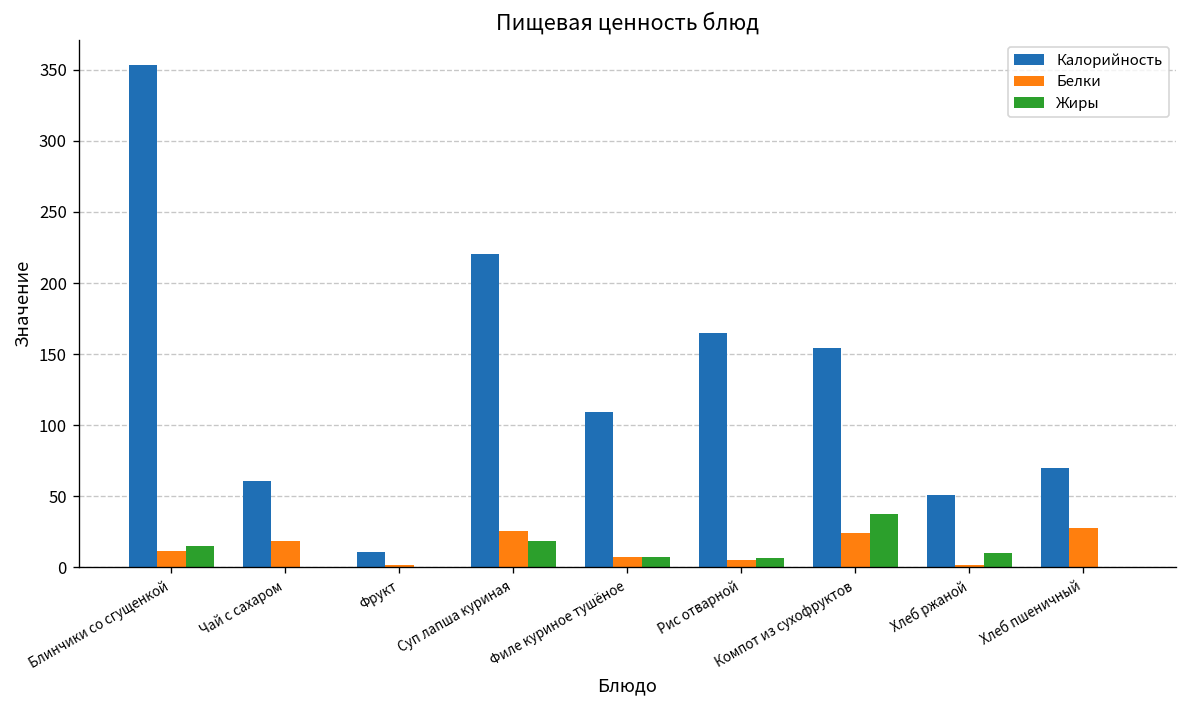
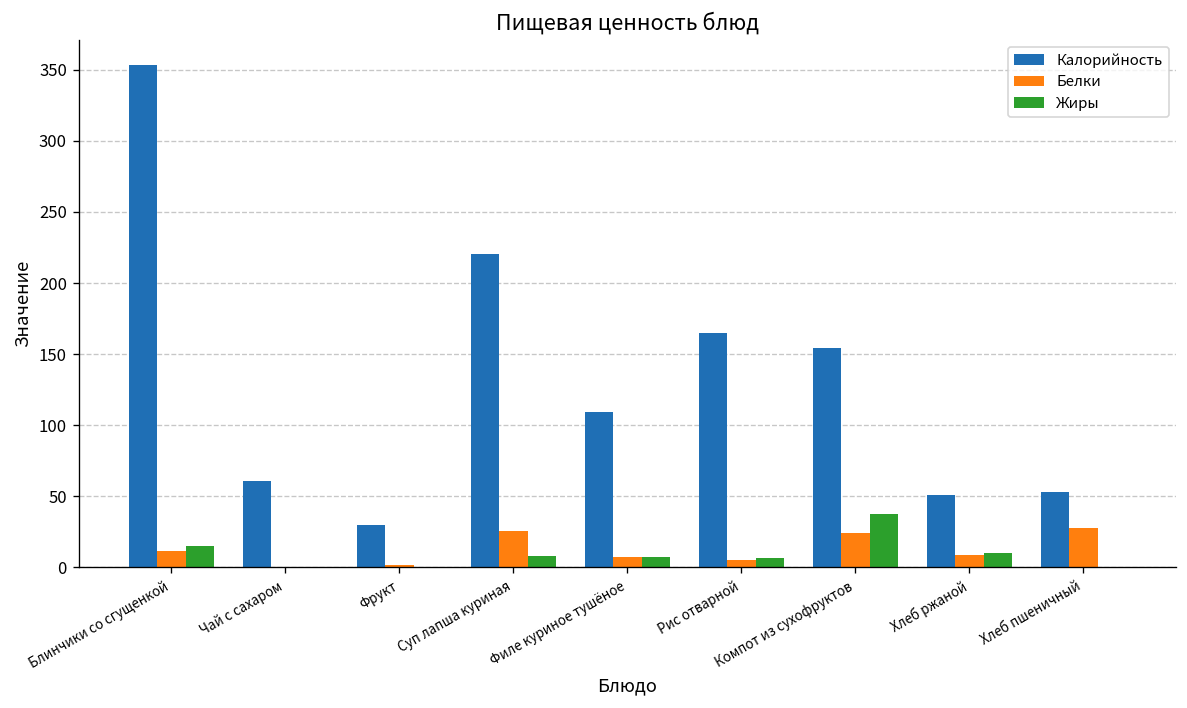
  {
    "Калорийность": {
      "Блинчики со сгущенкой": 353,
      "Чай с сахаром": 61,
-     "Фрукт": 11,
+     "Фрукт": 30,
      "Суп лапша куриная": 220,
      "Филе куриное тушёное": 109,
      "Рис отварной": 165,
      "Компот из сухофруктов": 154,
      "Хлеб ржаной": 51,
-     "Хлеб пшеничный": 70
+     "Хлеб пшеничный": 53
    },
    "Белки": {
      "Блинчики со сгущенкой": 12,
-     "Чай с сахаром": 19,
+     "Чай с сахаром": 0,
      "Суп лапша куриная": 25,
      "Филе куриное тушёное": 7,
      "Рис отварной": 5,
      "Компот из сухофруктов": 24,
-     "Хлеб ржаной": 2,
+     "Хлеб ржаной": 9,
      "Хлеб пшеничный": 28
    },
    "Жиры": {
      "Блинчики со сгущенкой": 15,
      "Чай с сахаром": 0,
-     "Суп лапша куриная": 19,
+     "Суп лапша куриная": 8,
      "Филе куриное тушёное": 7,
      "Рис отварной": 7,
      "Компот из сухофруктов": 37,
      "Хлеб ржаной": 10
    }
  }
